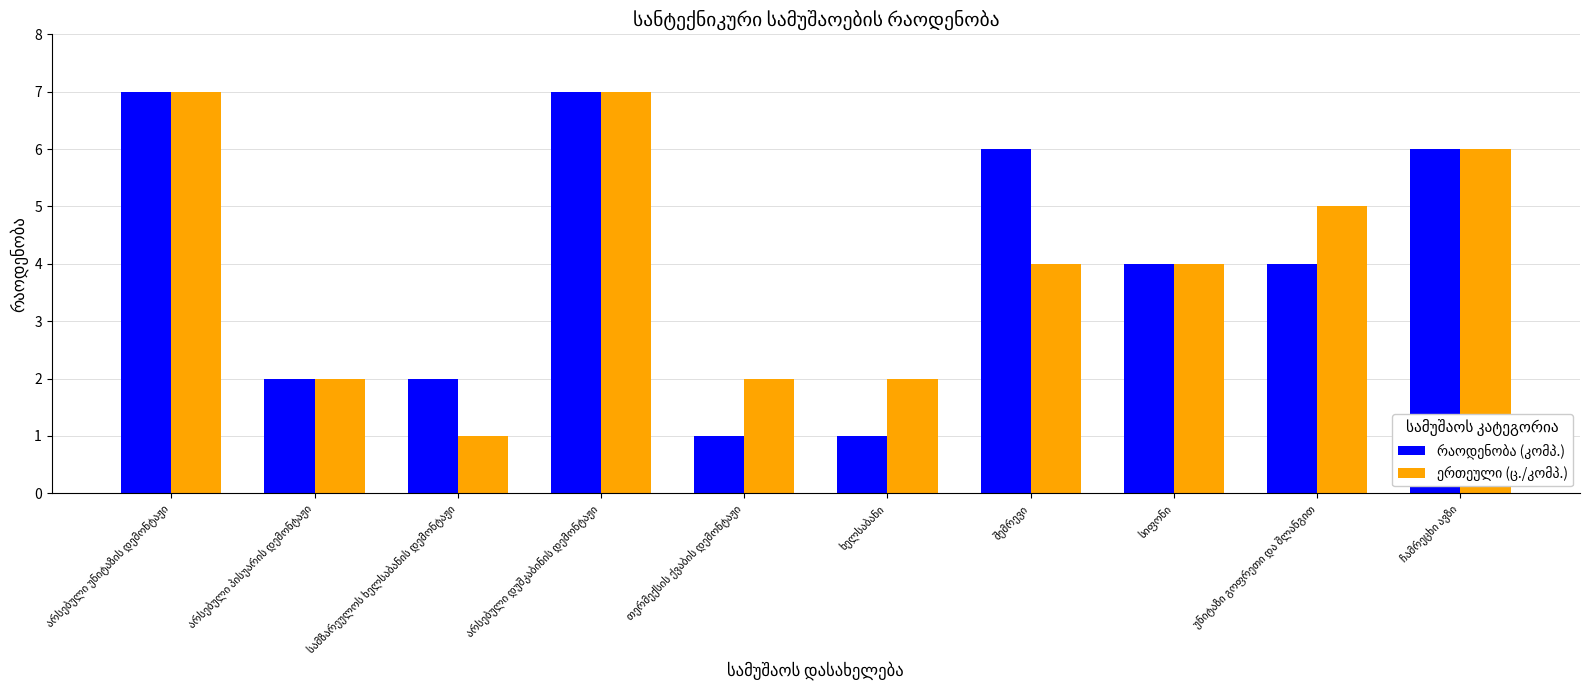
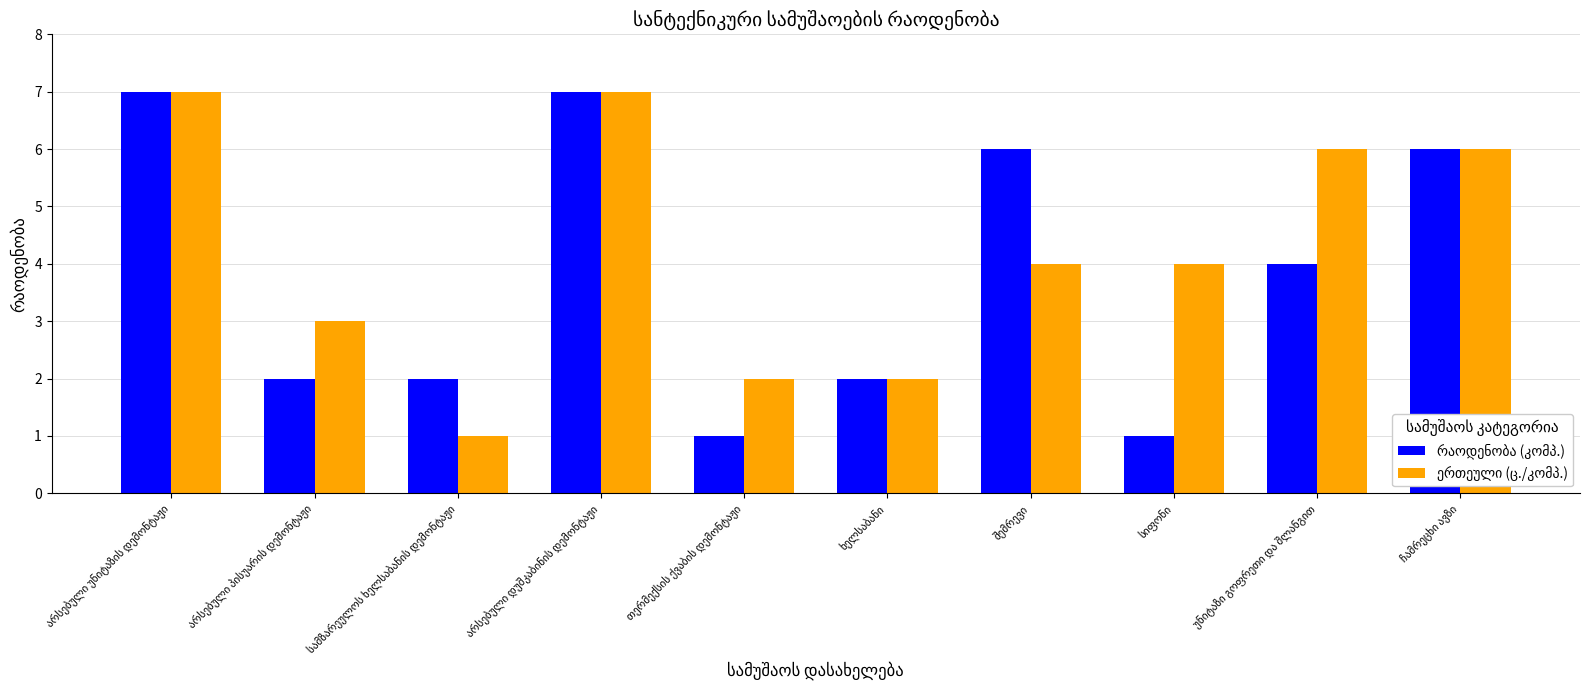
  {
    "რაოდენობა (კომპ.)": {
      "არსებული უნიტაზის დემონტაჟი": 7,
      "არსებული პისუარის დემონტაჟი": 2,
      "სამზარეულოს ხელსაბანის დემონტაჟი": 2,
      "არსებული დუშკაბინის დემონტაჟი": 7,
      "თერმექსის ქვაბის დემონტაჟი": 1,
-     "ხელსაბანი": 1,
+     "ხელსაბანი": 2,
      "შემრევი": 6,
-     "სიფონი": 4,
+     "სიფონი": 1,
      "უნიტაზი გოფრეთი და შლანგით": 4,
      "ჩამრეცხი ავზი": 6
    },
    "ერთეული (ც./კომპ.)": {
      "არსებული უნიტაზის დემონტაჟი": 7,
-     "არსებული პისუარის დემონტაჟი": 2,
+     "არსებული პისუარის დემონტაჟი": 3,
      "სამზარეულოს ხელსაბანის დემონტაჟი": 1,
      "არსებული დუშკაბინის დემონტაჟი": 7,
      "თერმექსის ქვაბის დემონტაჟი": 2,
      "ხელსაბანი": 2,
      "შემრევი": 4,
      "სიფონი": 4,
-     "უნიტაზი გოფრეთი და შლანგით": 5,
+     "უნიტაზი გოფრეთი და შლანგით": 6,
      "ჩამრეცხი ავზი": 6
    }
  }
